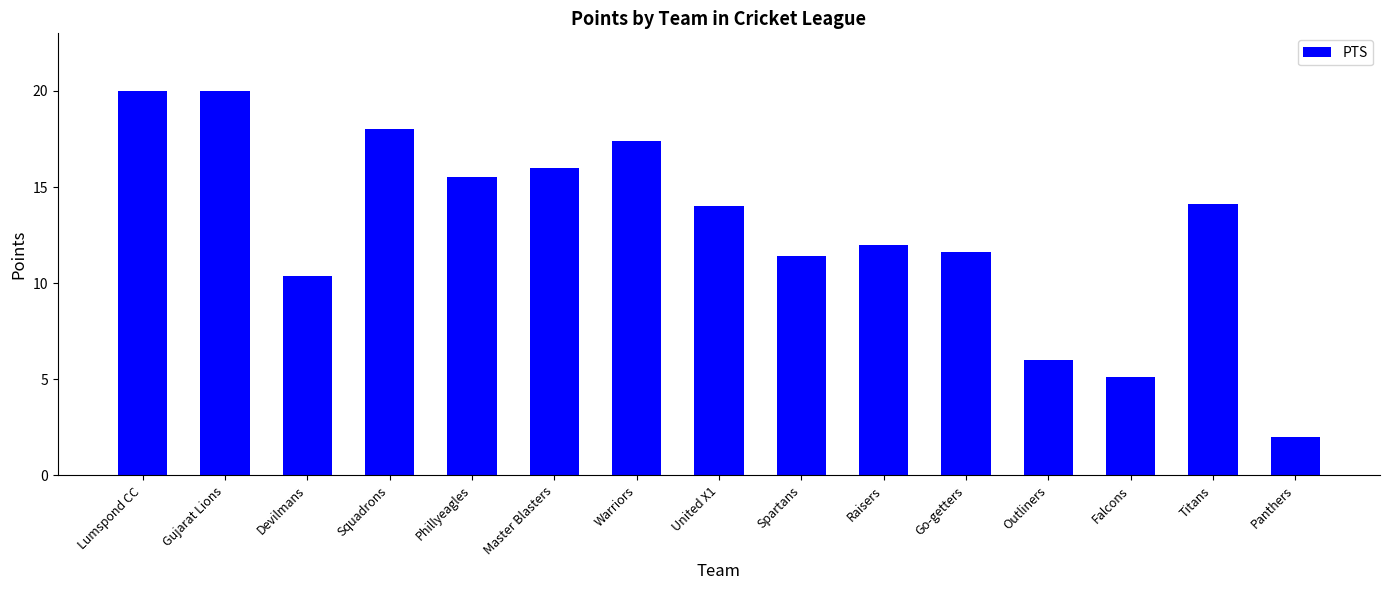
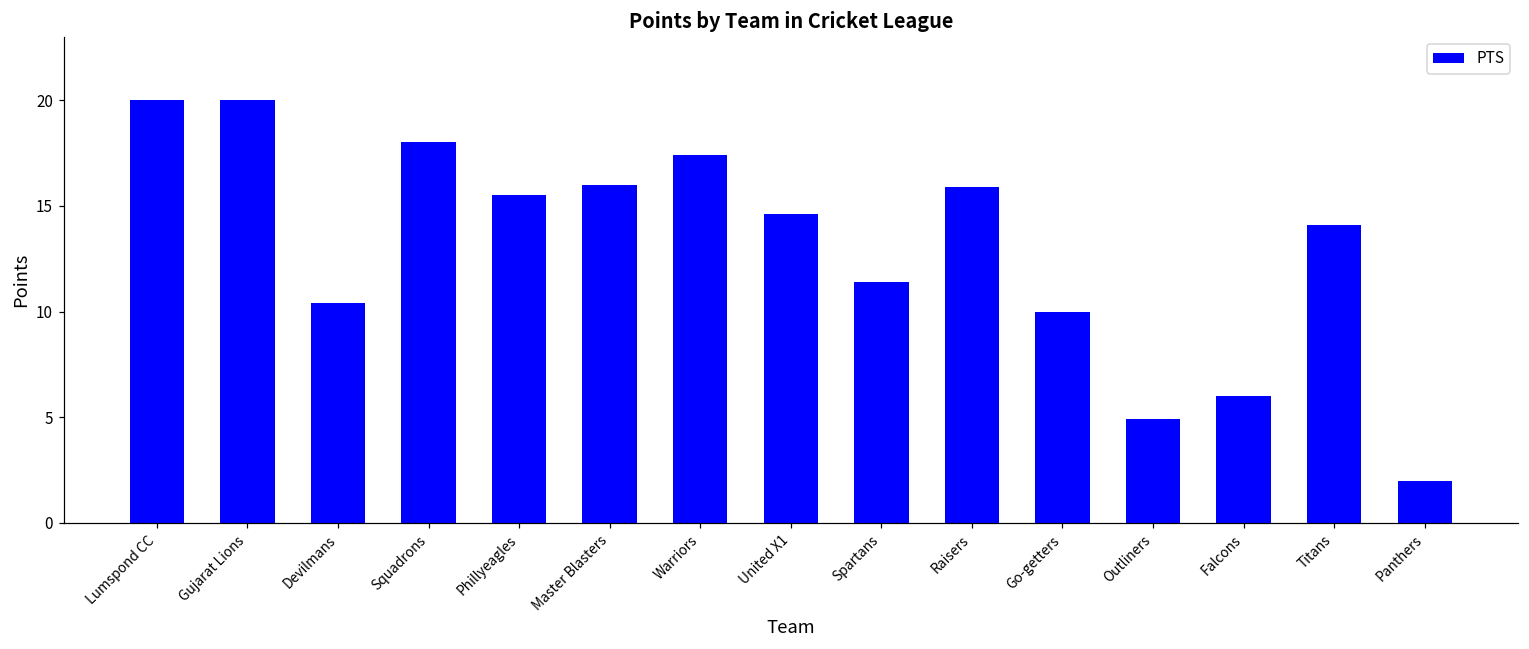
  {
    "Lumspond CC": 20.0,
    "Gujarat Lions": 20.0,
    "Devilmans": 10.4,
    "Squadrons": 18.0,
    "Phillyeagles": 15.5,
    "Master Blasters": 16.0,
    "Warriors": 17.4,
-   "United X1": 14.0,
+   "United X1": 14.6,
    "Spartans": 11.4,
-   "Raisers": 12.0,
-   "Go-getters": 11.6,
-   "Outliners": 6.0,
-   "Falcons": 5.1,
+   "Raisers": 15.9,
+   "Go-getters": 10.0,
+   "Outliners": 4.9,
+   "Falcons": 6.0,
    "Titans": 14.1,
    "Panthers": 2.0
  }
